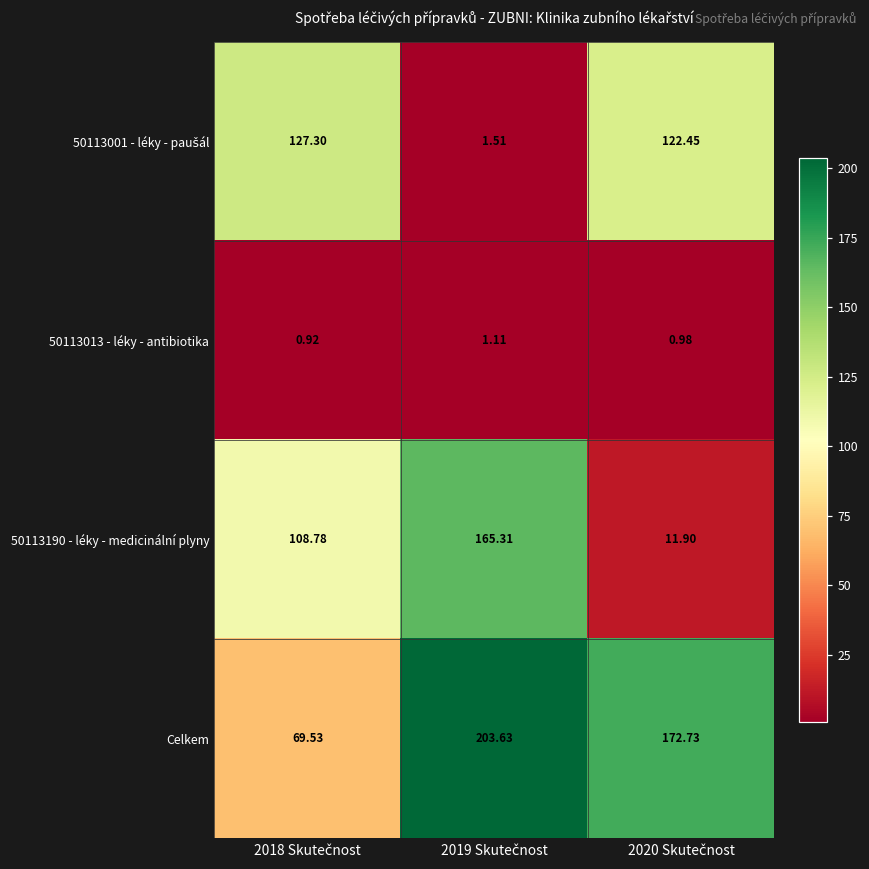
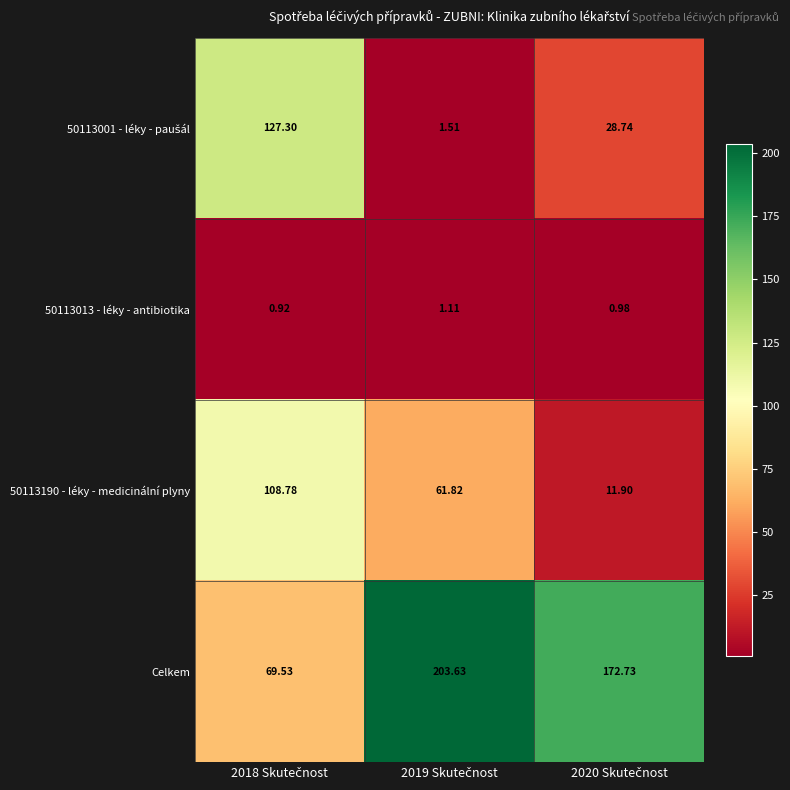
  {
    "50113001 - léky - paušál": {
      "2018 Skutečnost": 127.30,
      "2019 Skutečnost": 1.51,
-     "2020 Skutečnost": 122.45
+     "2020 Skutečnost": 28.74
    },
    "50113013 - léky - antibiotika": {
      "2018 Skutečnost": 0.92,
      "2019 Skutečnost": 1.11,
      "2020 Skutečnost": 0.98
    },
    "50113190 - léky - medicinální plyny": {
      "2018 Skutečnost": 108.78,
-     "2019 Skutečnost": 165.31,
+     "2019 Skutečnost": 61.82,
      "2020 Skutečnost": 11.90
    },
    "Celkem": {
      "2018 Skutečnost": 69.53,
      "2019 Skutečnost": 203.63,
      "2020 Skutečnost": 172.73
    }
  }
